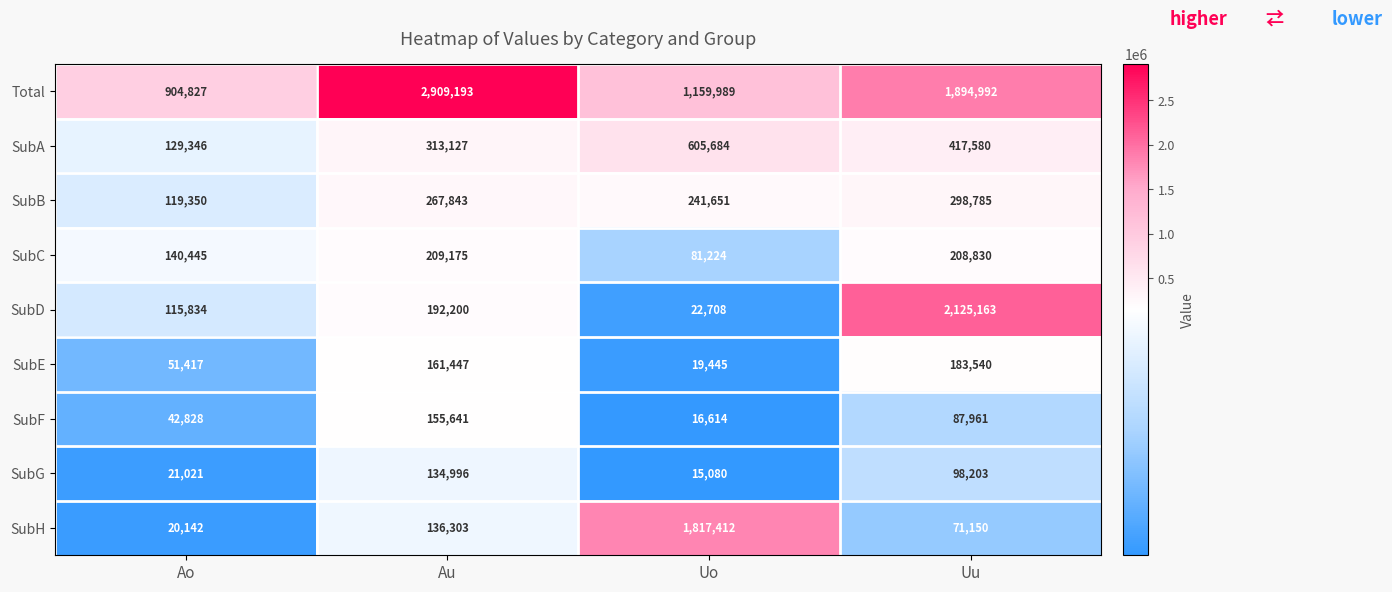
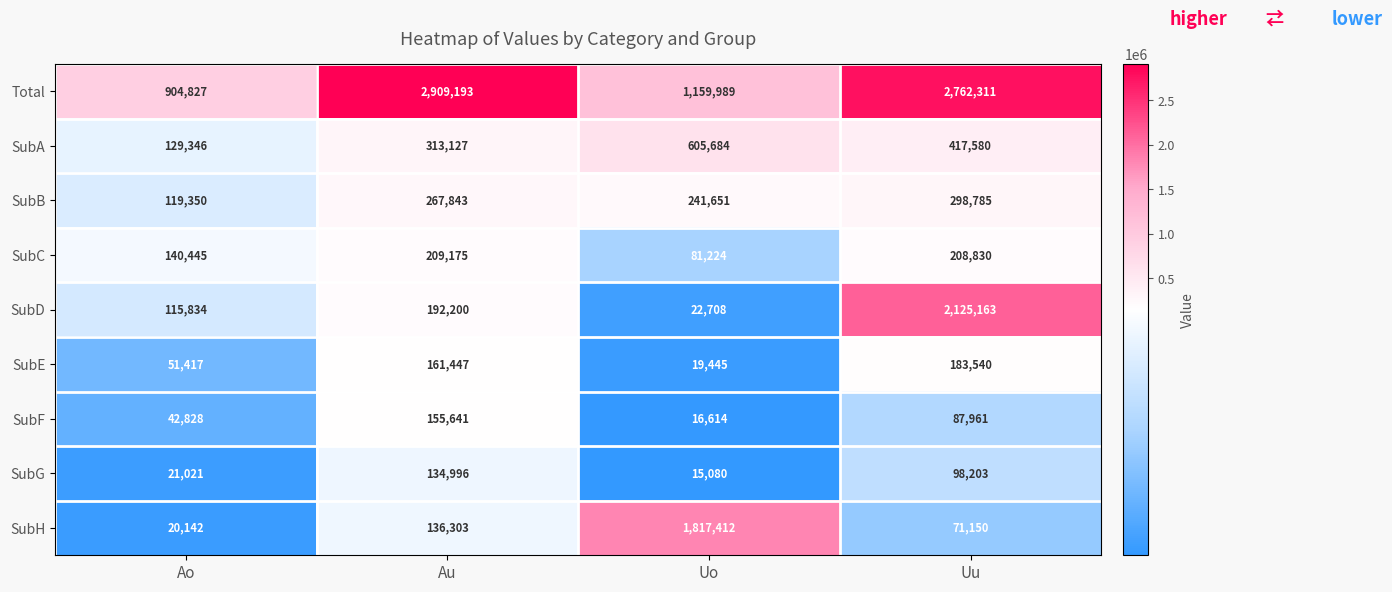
  {
    "Total": {
      "Ao": "904,827",
      "Au": "2,909,193",
      "Uo": "1,159,989",
-     "Uu": "1,894,992"
+     "Uu": "2,762,311"
    },
    "SubA": {
      "Ao": "129,346",
      "Au": "313,127",
      "Uo": "605,684",
      "Uu": "417,580"
    },
    "SubB": {
      "Ao": "119,350",
      "Au": "267,843",
      "Uo": "241,651",
      "Uu": "298,785"
    },
    "SubC": {
      "Ao": "140,445",
      "Au": "209,175",
      "Uo": "81,224",
      "Uu": "208,830"
    },
    "SubD": {
      "Ao": "115,834",
      "Au": "192,200",
      "Uo": "22,708",
      "Uu": "2,125,163"
    },
    "SubE": {
      "Ao": "51,417",
      "Au": "161,447",
      "Uo": "19,445",
      "Uu": "183,540"
    },
    "SubF": {
      "Ao": "42,828",
      "Au": "155,641",
      "Uo": "16,614",
      "Uu": "87,961"
    },
    "SubG": {
      "Ao": "21,021",
      "Au": "134,996",
      "Uo": "15,080",
      "Uu": "98,203"
    },
    "SubH": {
      "Ao": "20,142",
      "Au": "136,303",
      "Uo": "1,817,412",
      "Uu": "71,150"
    }
  }
